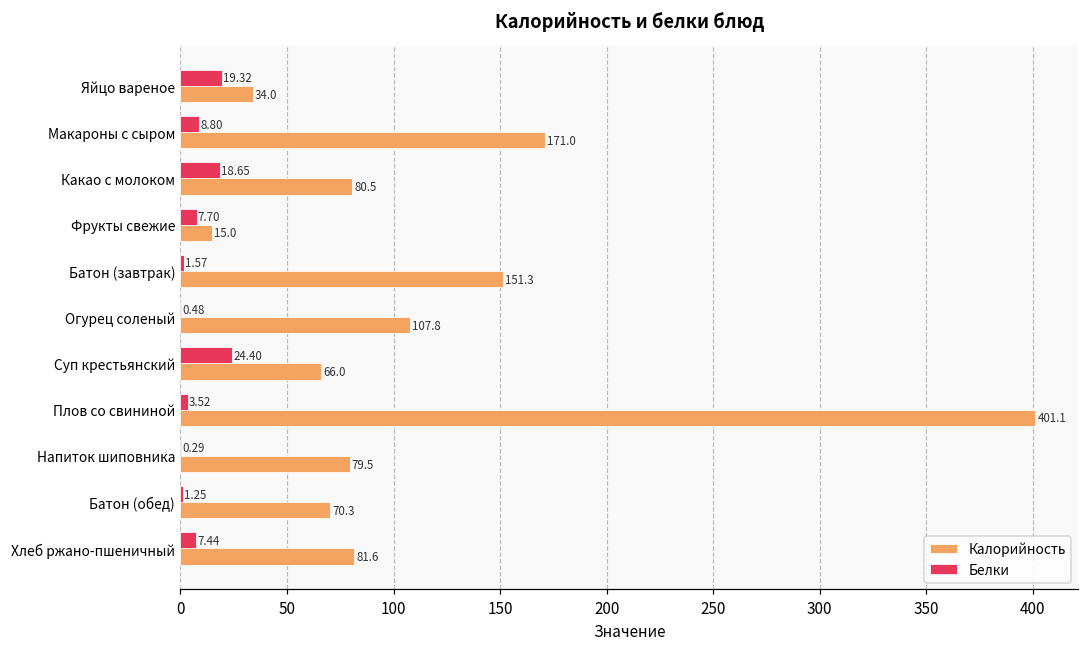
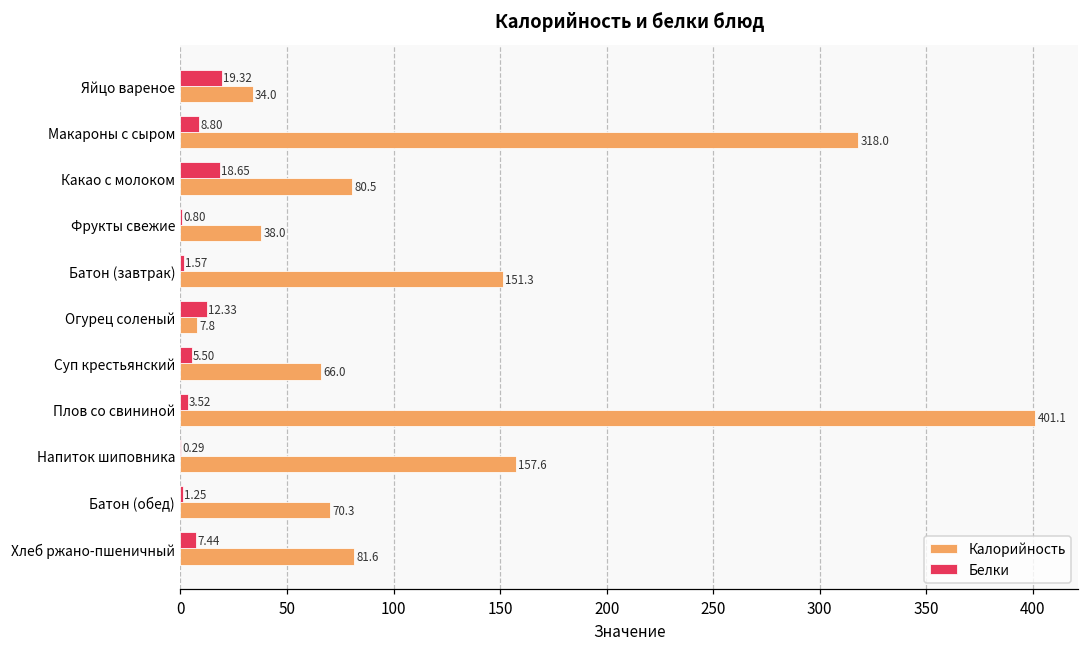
  {
    "Калорийность": {
      "Яйцо вареное": 34.0,
-     "Макароны с сыром": 171.0,
+     "Макароны с сыром": 318.0,
      "Какао с молоком": 80.5,
-     "Фрукты свежие": 15.0,
+     "Фрукты свежие": 38.0,
      "Батон (завтрак)": 151.3,
-     "Огурец соленый": 107.8,
+     "Огурец соленый": 7.8,
      "Суп крестьянский": 66.0,
      "Плов со свининой": 401.1,
-     "Напиток шиповника": 79.5,
+     "Напиток шиповника": 157.6,
      "Батон (обед)": 70.3,
      "Хлеб ржано-пшеничный": 81.6
    },
    "Белки": {
      "Яйцо вареное": 19.32,
      "Макароны с сыром": 8.80,
      "Какао с молоком": 18.65,
-     "Фрукты свежие": 7.70,
+     "Фрукты свежие": 0.80,
      "Батон (завтрак)": 1.57,
-     "Огурец соленый": 0.48,
-     "Суп крестьянский": 24.40,
+     "Огурец соленый": 12.33,
+     "Суп крестьянский": 5.50,
      "Плов со свининой": 3.52,
      "Напиток шиповника": 0.29,
      "Батон (обед)": 1.25,
      "Хлеб ржано-пшеничный": 7.44
    }
  }
